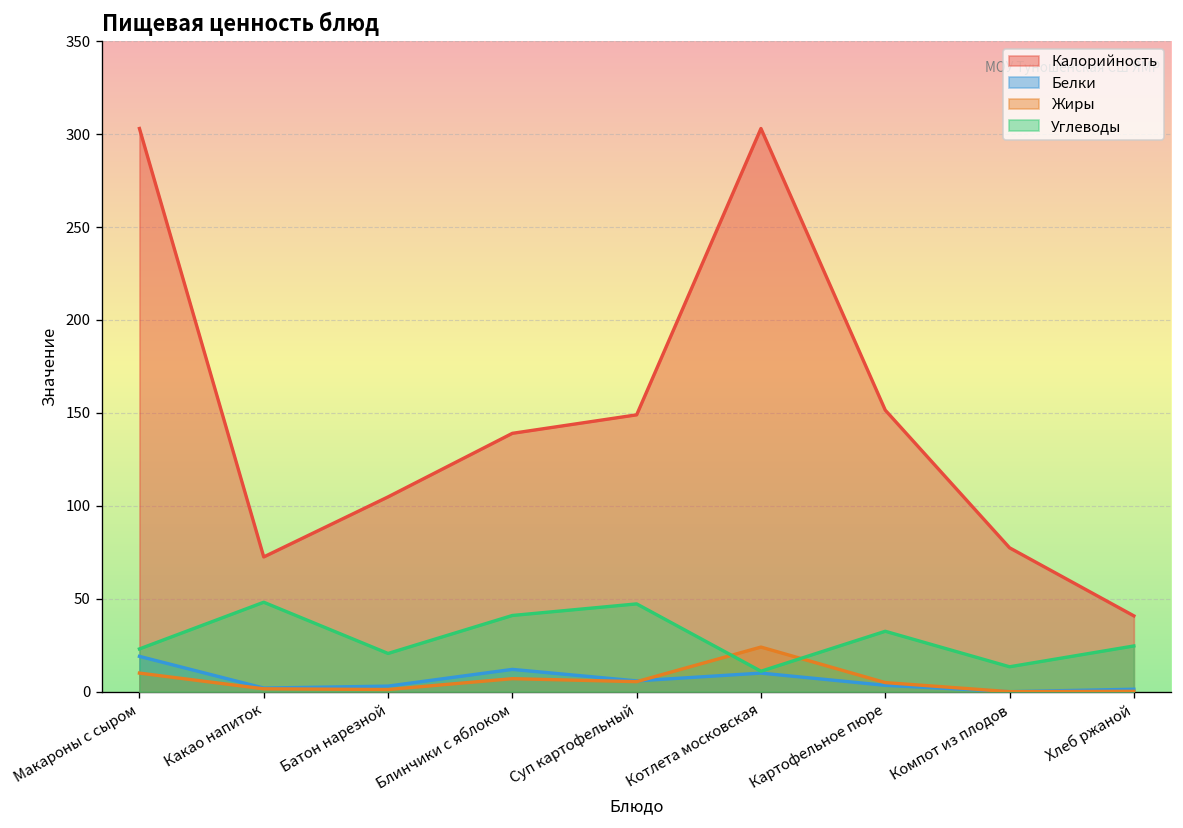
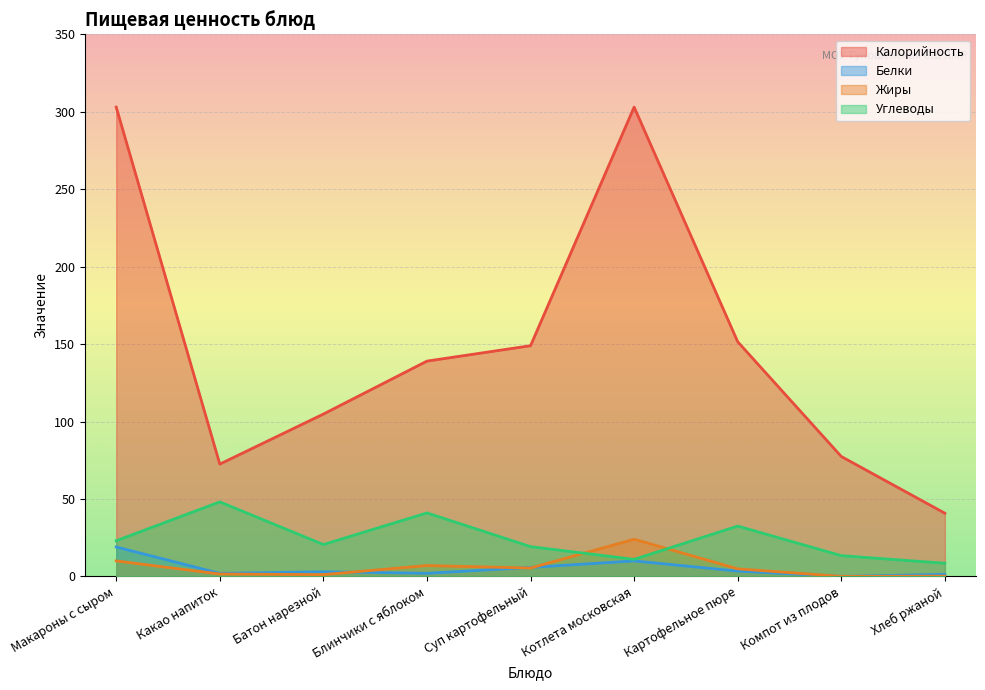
  {
    "Белки": {
      "Макароны с сыром": 19,
      "Батон нарезной": 3,
-     "Блинчики с яблоком": 12
+     "Блинчики с яблоком": 2
    },
    "Углеводы": {
      "Макароны с сыром": 23,
      "Какао напиток": 48,
      "Батон нарезной": 21,
      "Блинчики с яблоком": 41,
-     "Суп картофельный": 47,
+     "Суп картофельный": 19,
      "Картофельное пюре": 33,
      "Компот из плодов": 13,
-     "Хлеб ржаной": 25
+     "Хлеб ржаной": 8
    }
  }
